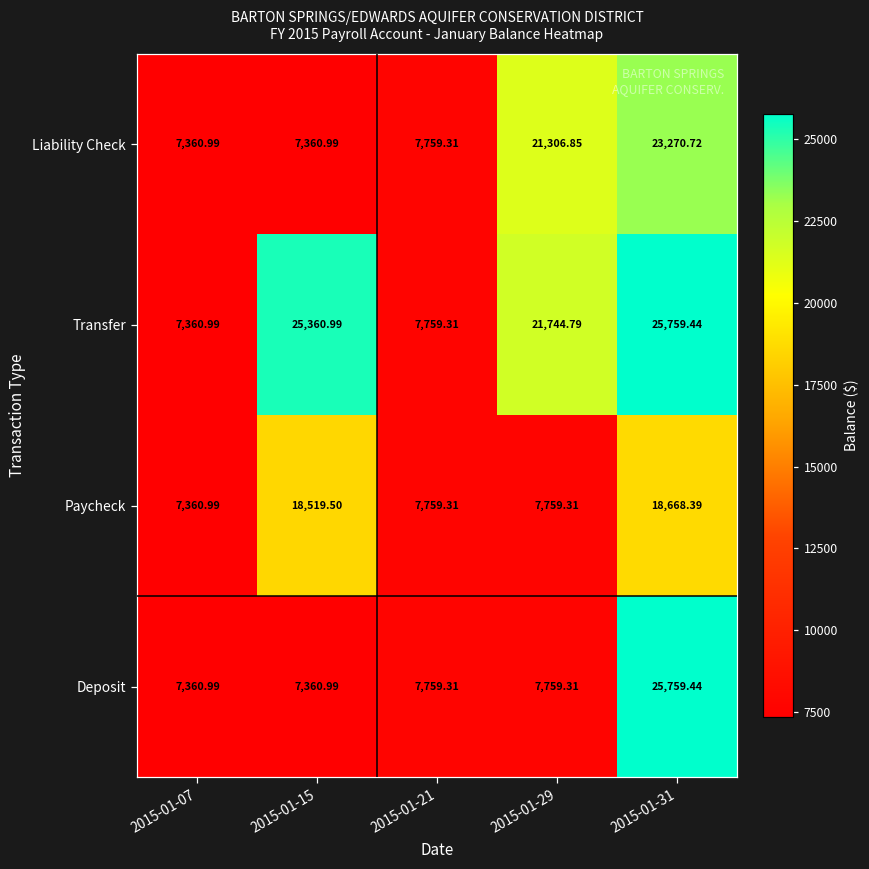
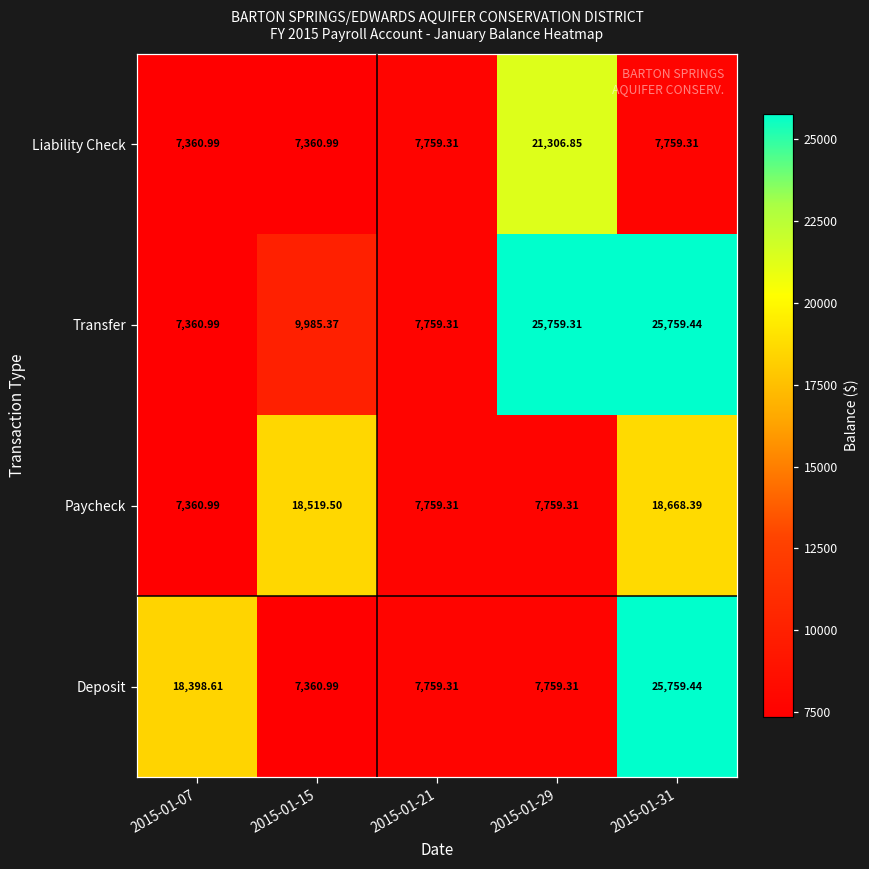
  {
    "Liability Check": {
      "2015-01-07": "7,360.99",
      "2015-01-15": "7,360.99",
      "2015-01-21": "7,759.31",
      "2015-01-29": "21,306.85",
-     "2015-01-31": "23,270.72"
+     "2015-01-31": "7,759.31"
    },
    "Transfer": {
      "2015-01-07": "7,360.99",
-     "2015-01-15": "25,360.99",
+     "2015-01-15": "9,985.37",
      "2015-01-21": "7,759.31",
-     "2015-01-29": "21,744.79",
+     "2015-01-29": "25,759.31",
      "2015-01-31": "25,759.44"
    },
    "Paycheck": {
      "2015-01-07": "7,360.99",
      "2015-01-15": "18,519.50",
      "2015-01-21": "7,759.31",
      "2015-01-29": "7,759.31",
      "2015-01-31": "18,668.39"
    },
    "Deposit": {
-     "2015-01-07": "7,360.99",
+     "2015-01-07": "18,398.61",
      "2015-01-15": "7,360.99",
      "2015-01-21": "7,759.31",
      "2015-01-29": "7,759.31",
      "2015-01-31": "25,759.44"
    }
  }
